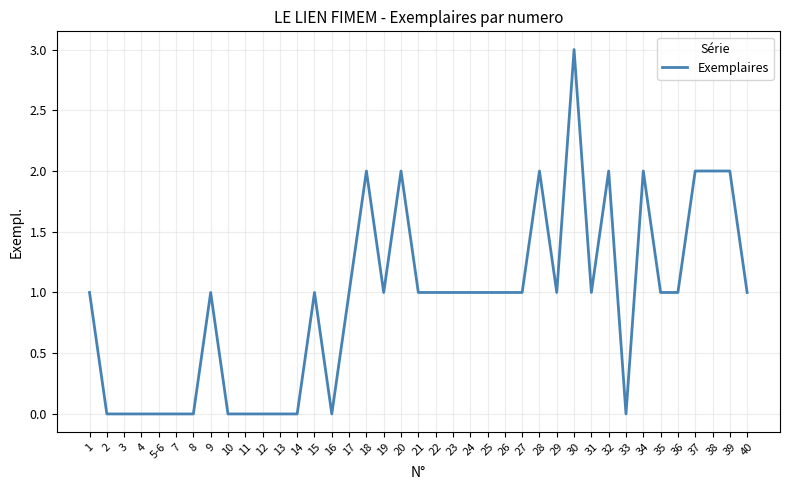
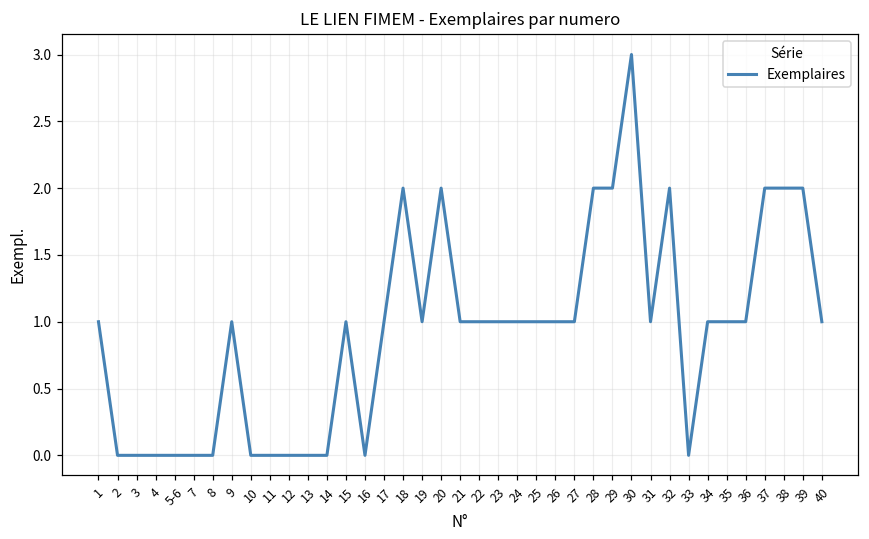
  {
    "1": 1,
    "2": 0,
    "3": 0,
    "4": 0,
    "5-6": 0,
    "7": 0,
    "8": 0,
    "9": 1,
    "10": 0,
    "11": 0,
    "12": 0,
    "13": 0,
    "14": 0,
    "15": 1,
    "16": 0,
    "17": 1,
    "18": 2,
    "19": 1,
    "20": 2,
    "21": 1,
    "22": 1,
    "23": 1,
    "24": 1,
    "25": 1,
    "26": 1,
    "27": 1,
    "28": 2,
-   "29": 1,
+   "29": 2,
    "30": 3,
    "31": 1,
    "32": 2,
    "33": 0,
-   "34": 2,
+   "34": 1,
    "35": 1,
    "36": 1,
    "37": 2,
    "38": 2,
    "39": 2,
    "40": 1
  }
